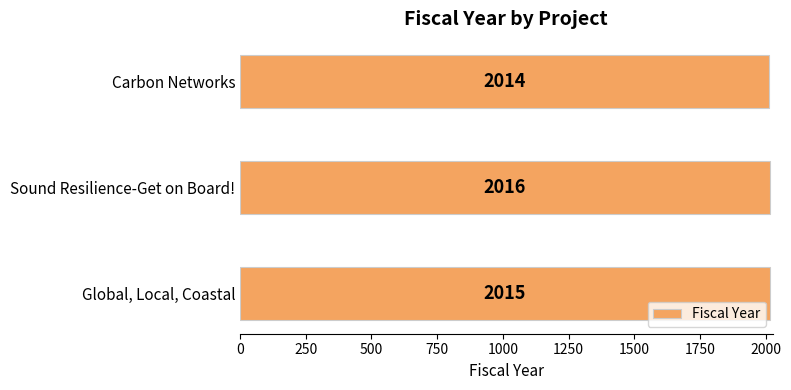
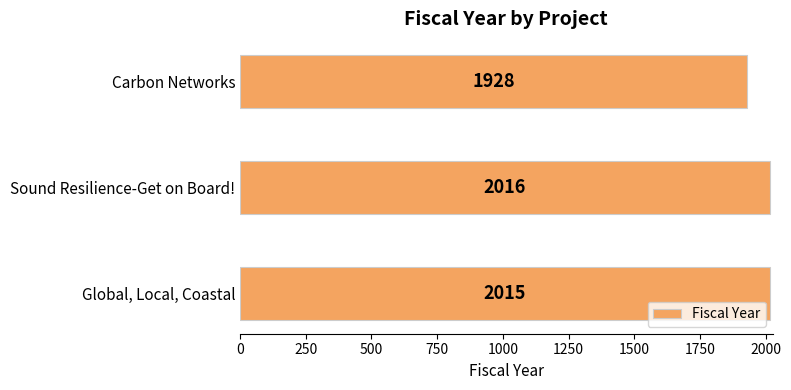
  {
-   "Carbon Networks": 2014,
+   "Carbon Networks": 1928,
    "Sound Resilience-Get on Board!": 2016,
    "Global, Local, Coastal": 2015
  }
